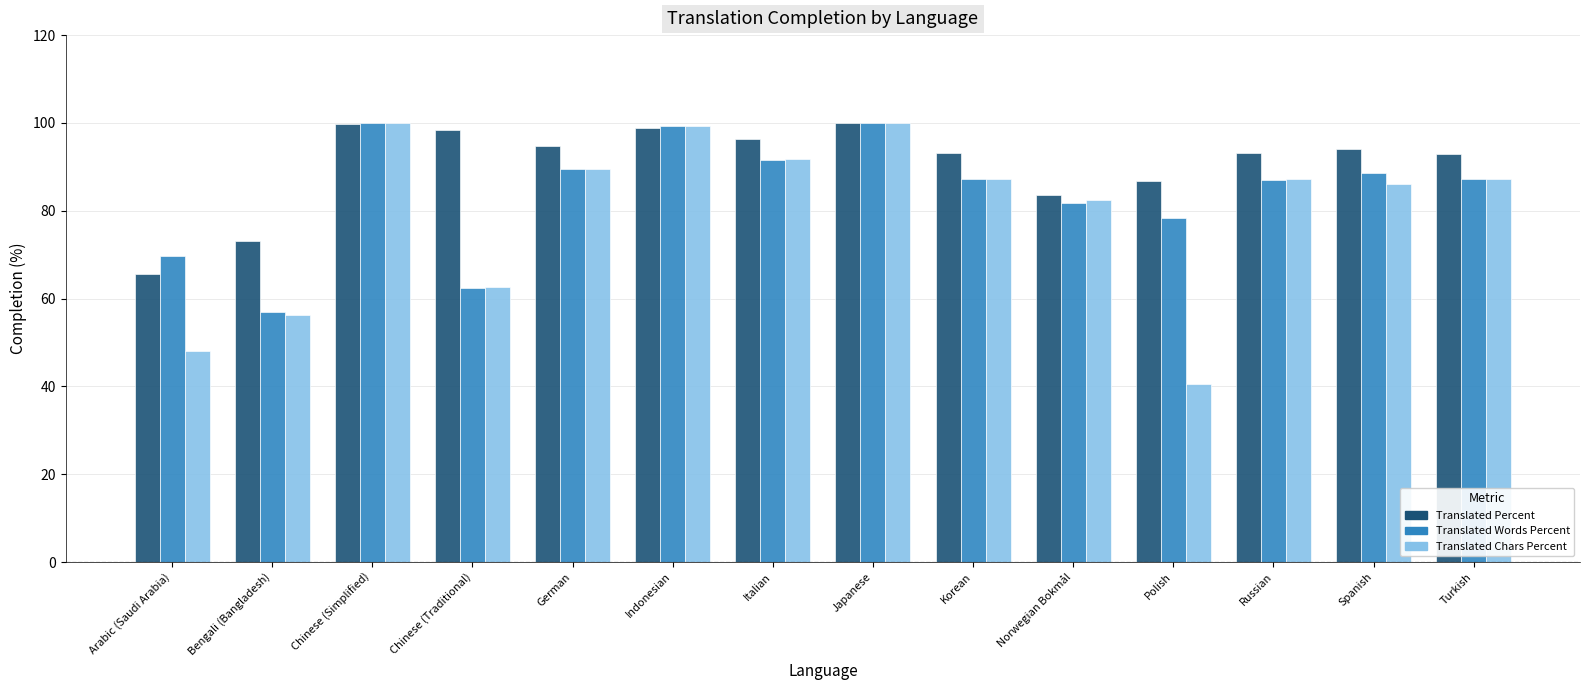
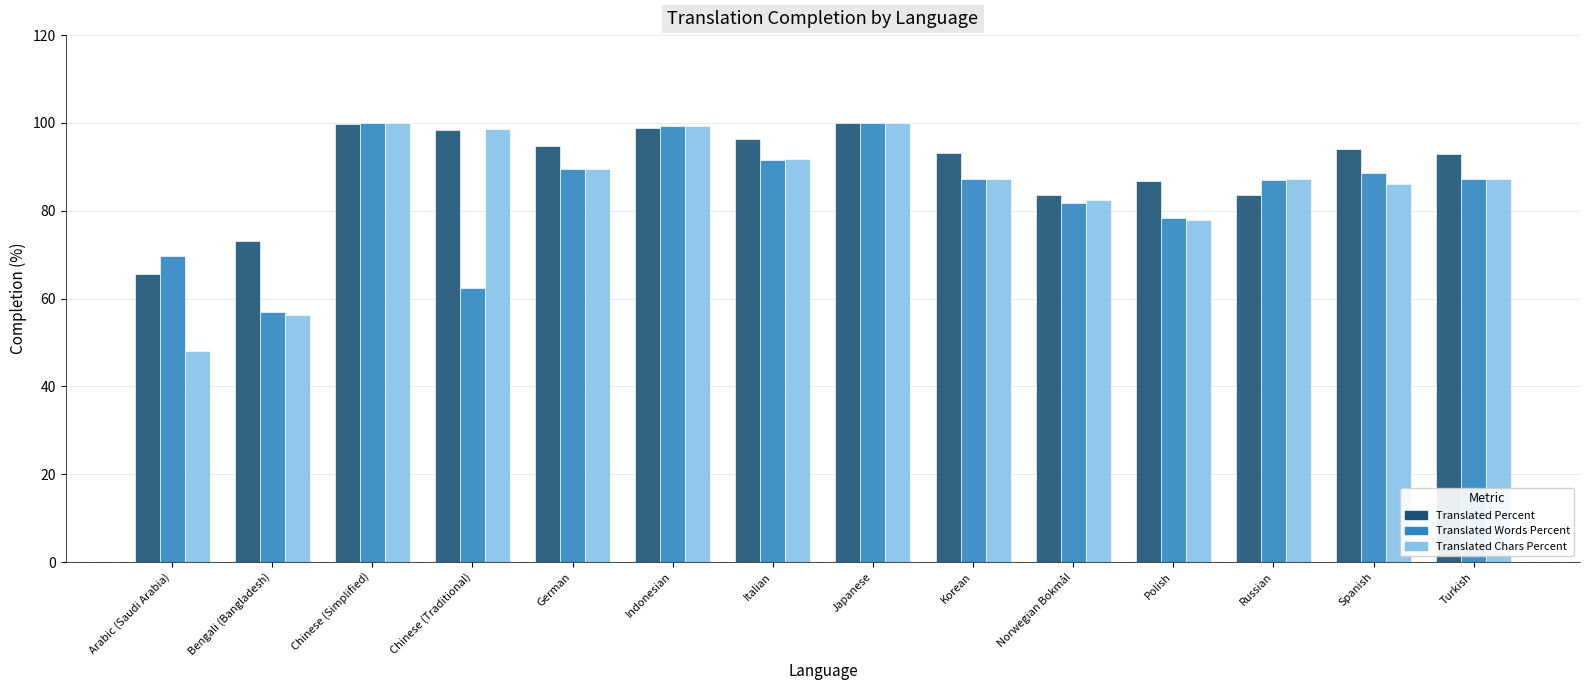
  {
    "Translated Percent": {
      "Arabic (Saudi Arabia)": 66,
      "Bengali (Bangladesh)": 73,
      "Chinese (Simplified)": 100,
      "Chinese (Traditional)": 98,
      "German": 95,
      "Indonesian": 99,
      "Italian": 96,
      "Japanese": 100,
      "Korean": 93,
      "Norwegian Bokmål": 84,
      "Polish": 87,
-     "Russian": 93,
+     "Russian": 84,
      "Spanish": 94,
      "Turkish": 93
    },
    "Translated Words Percent": {
      "Arabic (Saudi Arabia)": 70,
      "Bengali (Bangladesh)": 57,
      "Chinese (Simplified)": 100,
      "Chinese (Traditional)": 62,
      "German": 90,
      "Indonesian": 99,
      "Italian": 92,
      "Japanese": 100,
      "Korean": 87,
      "Norwegian Bokmål": 82,
      "Polish": 78,
      "Russian": 87,
      "Spanish": 89,
      "Turkish": 87
    },
    "Translated Chars Percent": {
      "Arabic (Saudi Arabia)": 48,
      "Bengali (Bangladesh)": 56,
      "Chinese (Simplified)": 100,
-     "Chinese (Traditional)": 63,
+     "Chinese (Traditional)": 99,
      "German": 90,
      "Indonesian": 99,
      "Italian": 92,
      "Japanese": 100,
      "Korean": 87,
      "Norwegian Bokmål": 82,
-     "Polish": 41,
+     "Polish": 78,
      "Russian": 87,
      "Spanish": 86,
      "Turkish": 87
    }
  }
